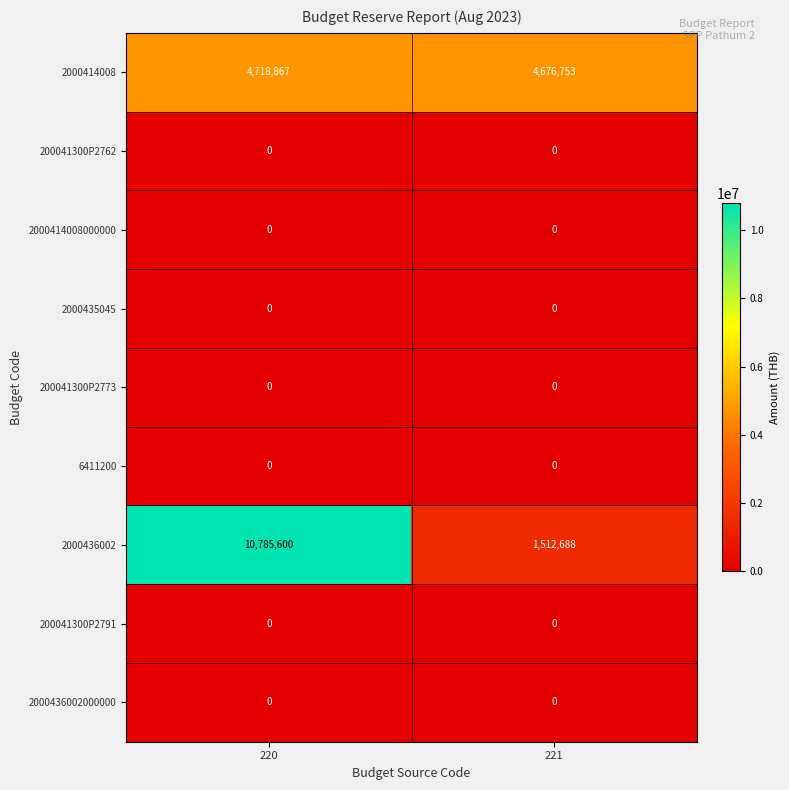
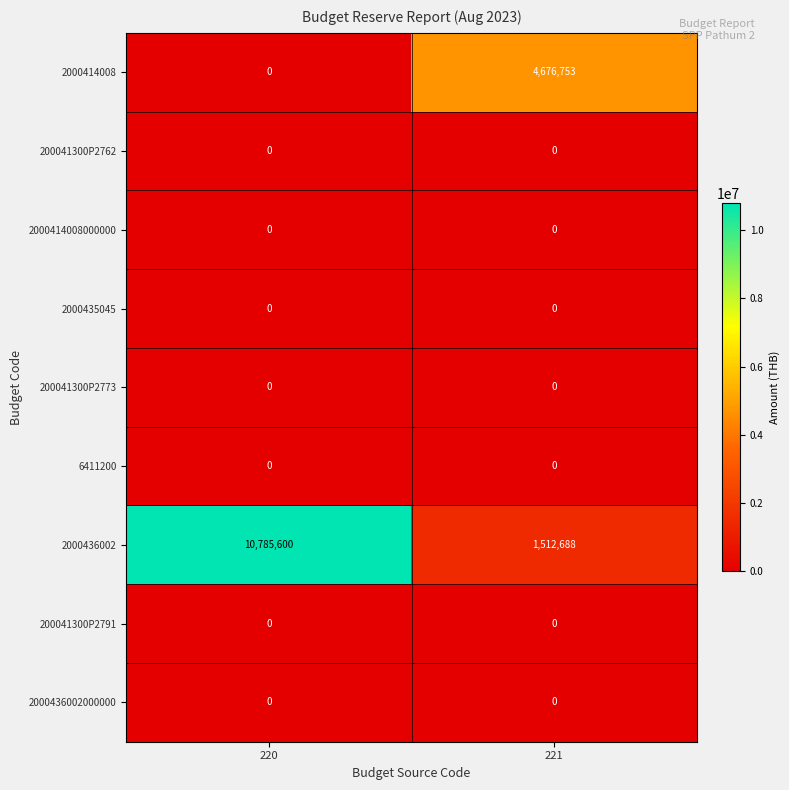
  {
    "2000414008": {
-     "220": "4,718,867",
+     "220": "0",
      "221": "4,676,753"
    },
    "200041300P2762": {
      "220": "0",
      "221": "0"
    },
    "2000414008000000": {
      "220": "0",
      "221": "0"
    },
    "2000435045": {
      "220": "0",
      "221": "0"
    },
    "200041300P2773": {
      "220": "0",
      "221": "0"
    },
    "6411200": {
      "220": "0",
      "221": "0"
    },
    "2000436002": {
      "220": "10,785,600",
      "221": "1,512,688"
    },
    "200041300P2791": {
      "220": "0",
      "221": "0"
    },
    "2000436002000000": {
      "220": "0",
      "221": "0"
    }
  }
